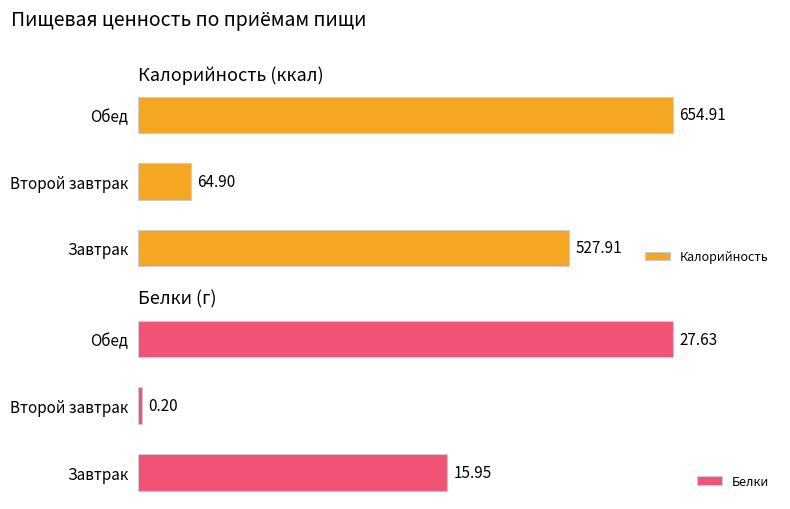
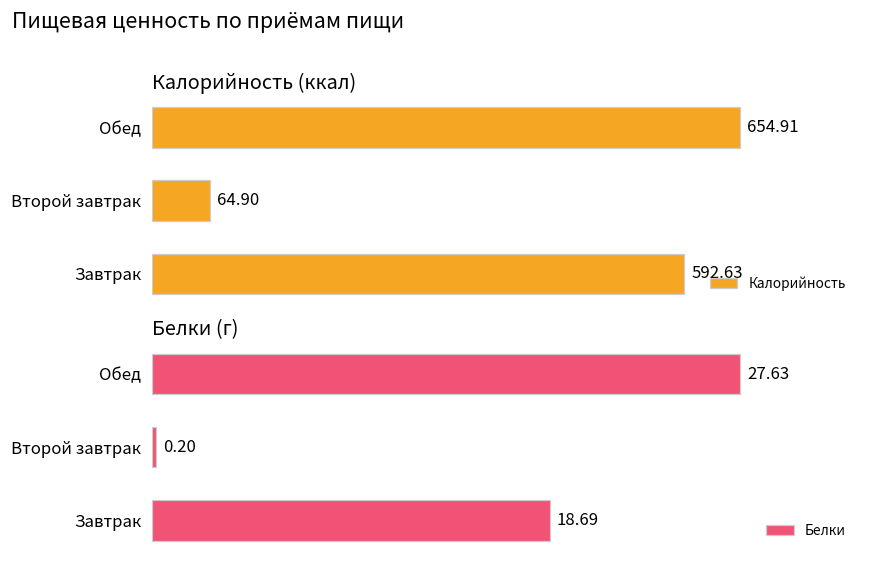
  {
    "Калорийность (ккал)": {
      "Обед": 654.91,
      "Второй завтрак": 64.90,
-     "Завтрак": 527.91
+     "Завтрак": 592.63
    },
    "Белки (г)": {
      "Обед": 27.63,
      "Второй завтрак": 0.20,
-     "Завтрак": 15.95
+     "Завтрак": 18.69
    }
  }
